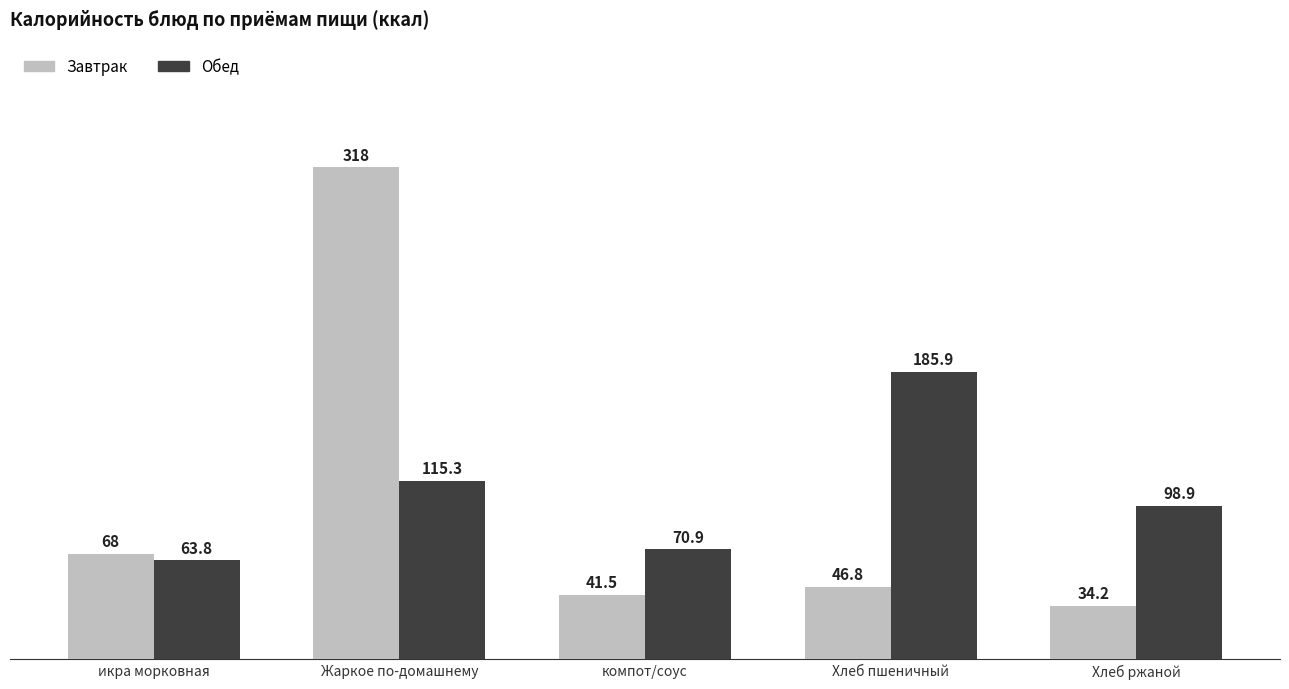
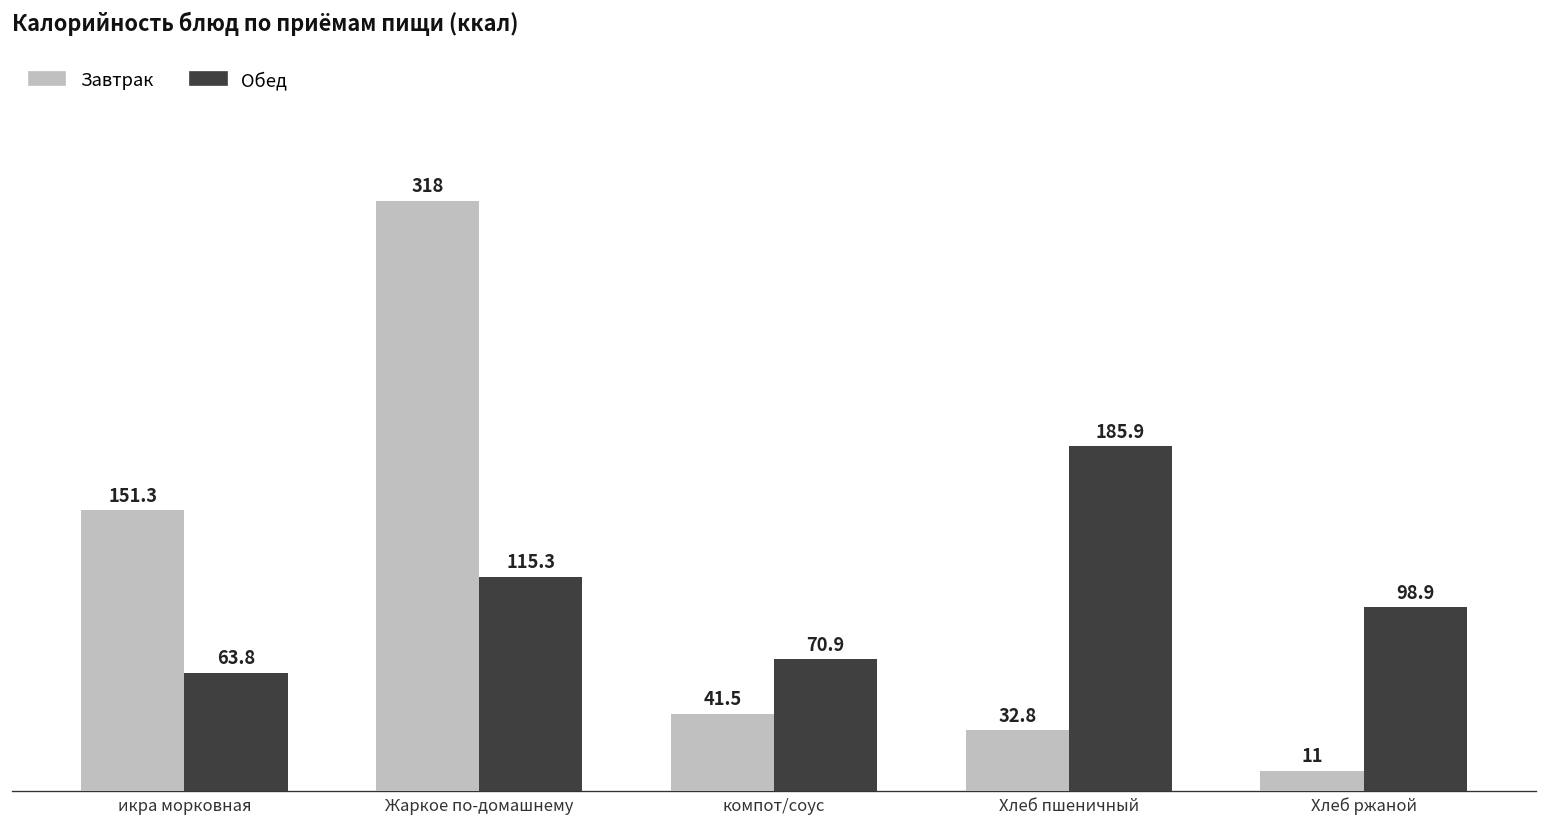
  {
    "Завтрак": {
-     "икра морковная": 68,
+     "икра морковная": 151.3,
      "Жаркое по-домашнему": 318,
      "компот/соус": 41.5,
-     "Хлеб пшеничный": 46.8,
-     "Хлеб ржаной": 34.2
+     "Хлеб пшеничный": 32.8,
+     "Хлеб ржаной": 11
    },
    "Обед": {
      "икра морковная": 63.8,
      "Жаркое по-домашнему": 115.3,
      "компот/соус": 70.9,
      "Хлеб пшеничный": 185.9,
      "Хлеб ржаной": 98.9
    }
  }
